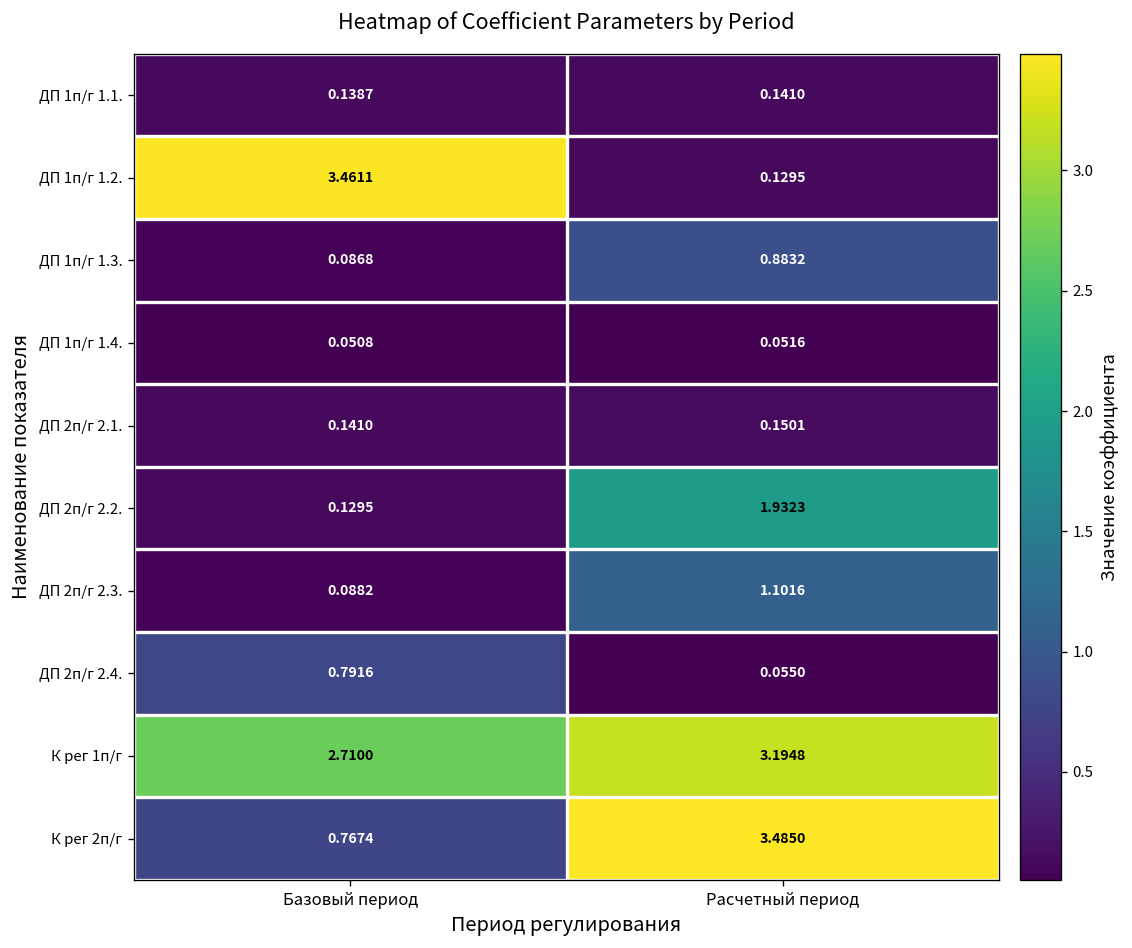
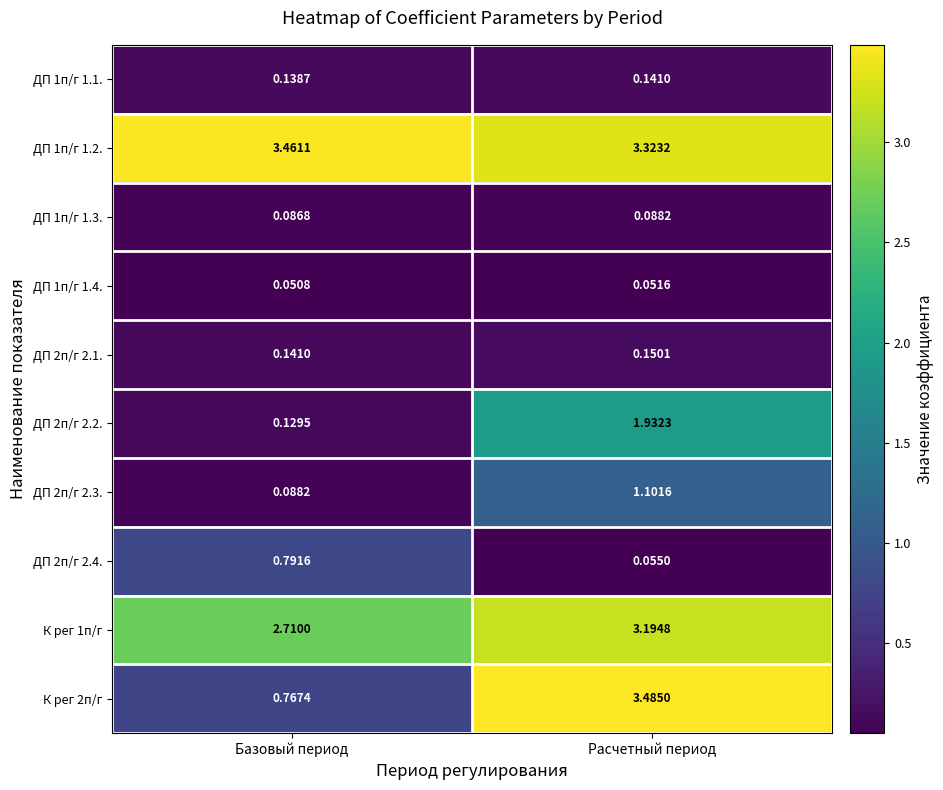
  {
    "ДП 1п/г 1.1.": {
      "Базовый период": 0.1387,
      "Расчетный период": 0.1410
    },
    "ДП 1п/г 1.2.": {
      "Базовый период": 3.4611,
-     "Расчетный период": 0.1295
+     "Расчетный период": 3.3232
    },
    "ДП 1п/г 1.3.": {
      "Базовый период": 0.0868,
-     "Расчетный период": 0.8832
+     "Расчетный период": 0.0882
    },
    "ДП 1п/г 1.4.": {
      "Базовый период": 0.0508,
      "Расчетный период": 0.0516
    },
    "ДП 2п/г 2.1.": {
      "Базовый период": 0.1410,
      "Расчетный период": 0.1501
    },
    "ДП 2п/г 2.2.": {
      "Базовый период": 0.1295,
      "Расчетный период": 1.9323
    },
    "ДП 2п/г 2.3.": {
      "Базовый период": 0.0882,
      "Расчетный период": 1.1016
    },
    "ДП 2п/г 2.4.": {
      "Базовый период": 0.7916,
      "Расчетный период": 0.0550
    },
    "К рег 1п/г": {
      "Базовый период": 2.7100,
      "Расчетный период": 3.1948
    },
    "К рег 2п/г": {
      "Базовый период": 0.7674,
      "Расчетный период": 3.4850
    }
  }
